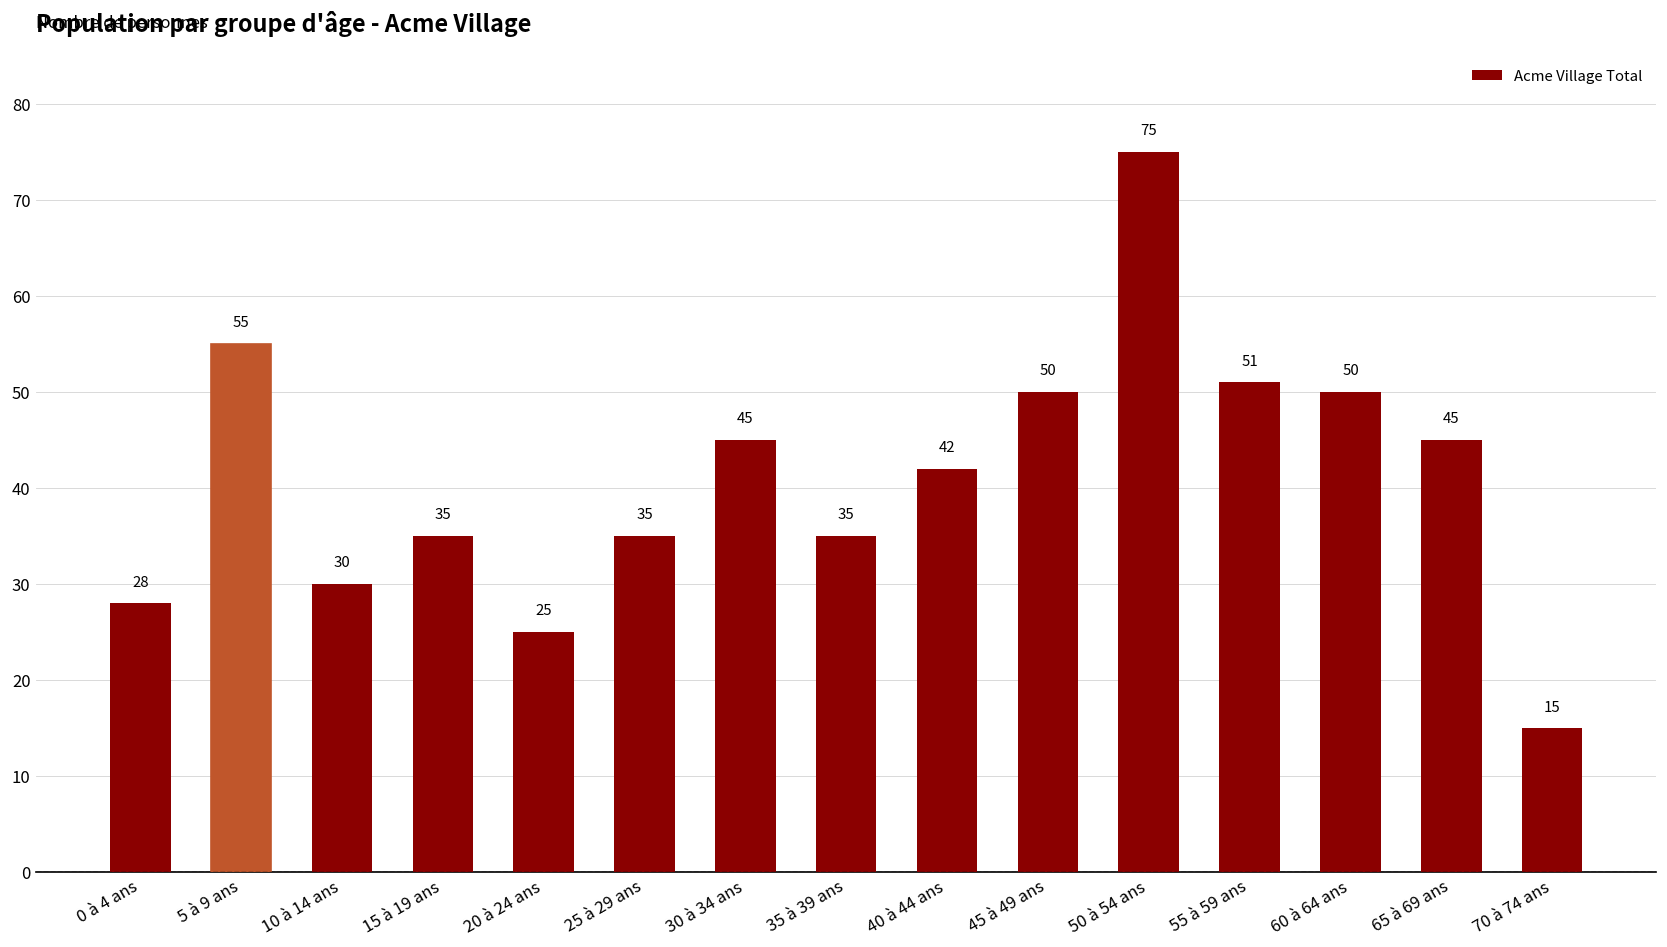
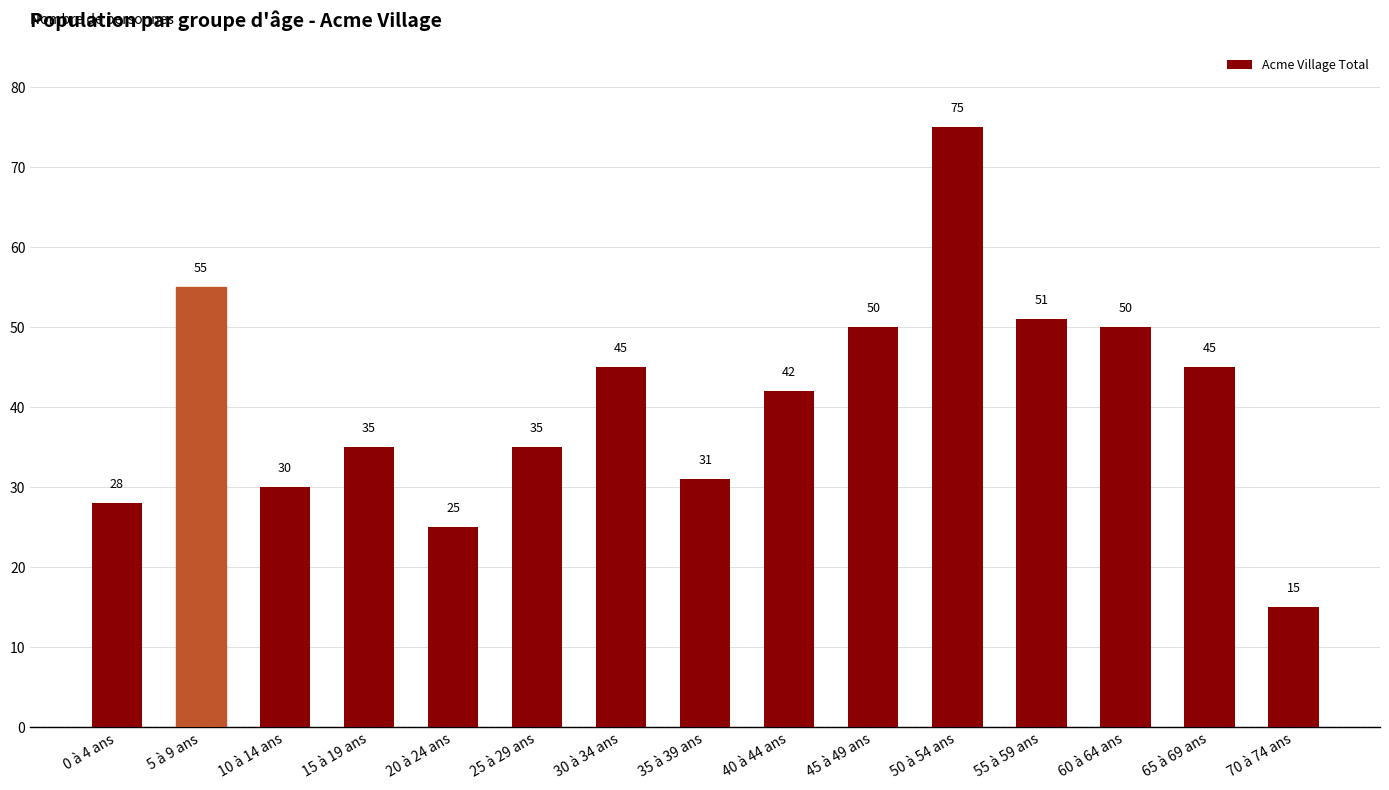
  {
    "0 à 4 ans": 28,
    "5 à 9 ans": 55,
    "10 à 14 ans": 30,
    "15 à 19 ans": 35,
    "20 à 24 ans": 25,
    "25 à 29 ans": 35,
    "30 à 34 ans": 45,
-   "35 à 39 ans": 35,
+   "35 à 39 ans": 31,
    "40 à 44 ans": 42,
    "45 à 49 ans": 50,
    "50 à 54 ans": 75,
    "55 à 59 ans": 51,
    "60 à 64 ans": 50,
    "65 à 69 ans": 45,
    "70 à 74 ans": 15
  }
